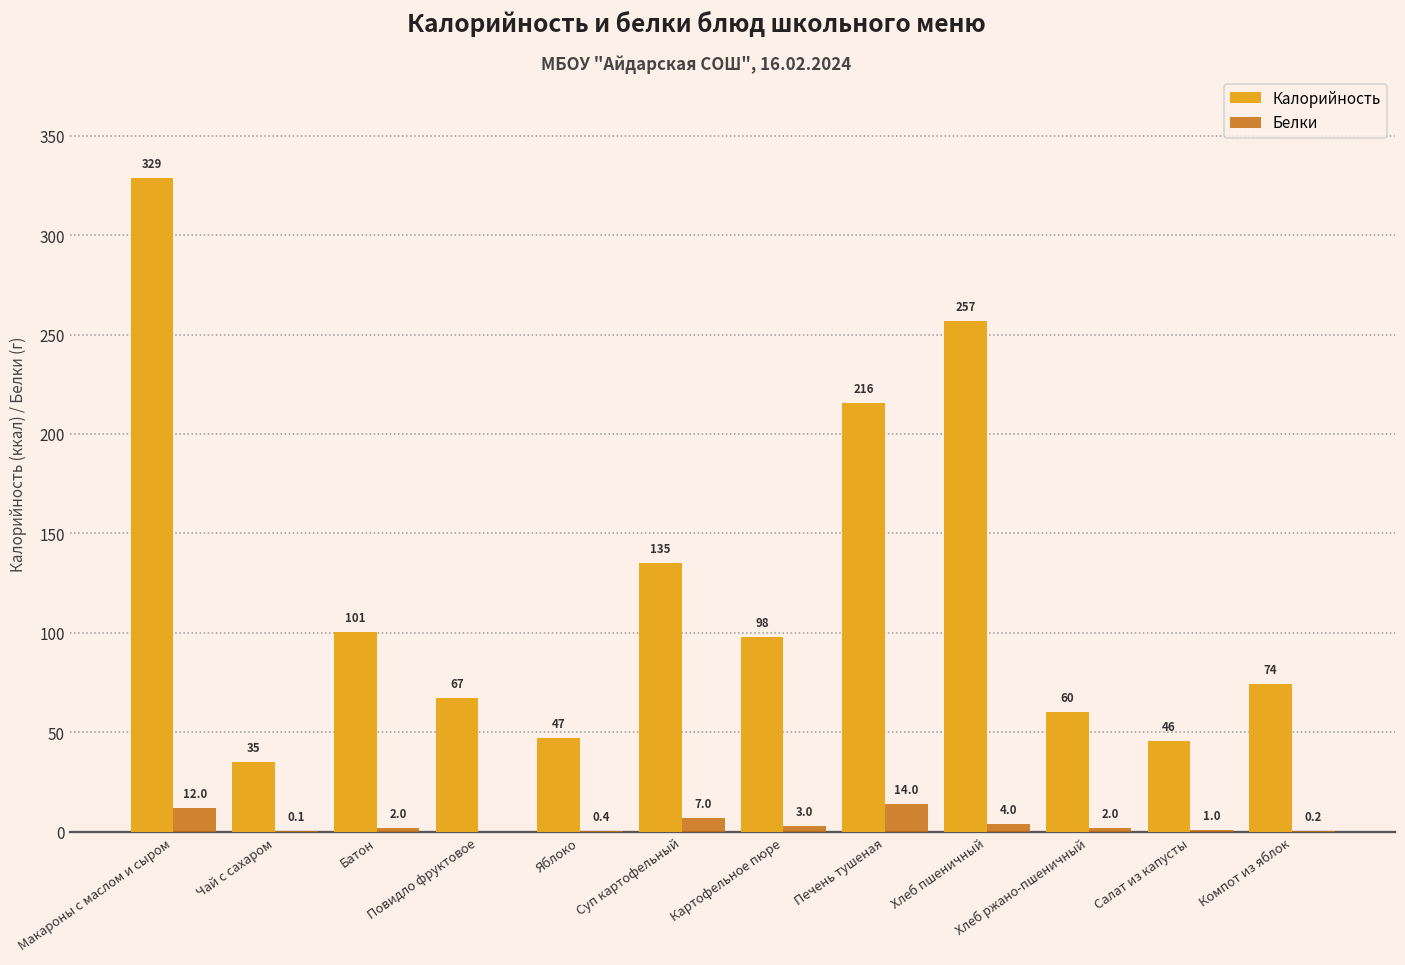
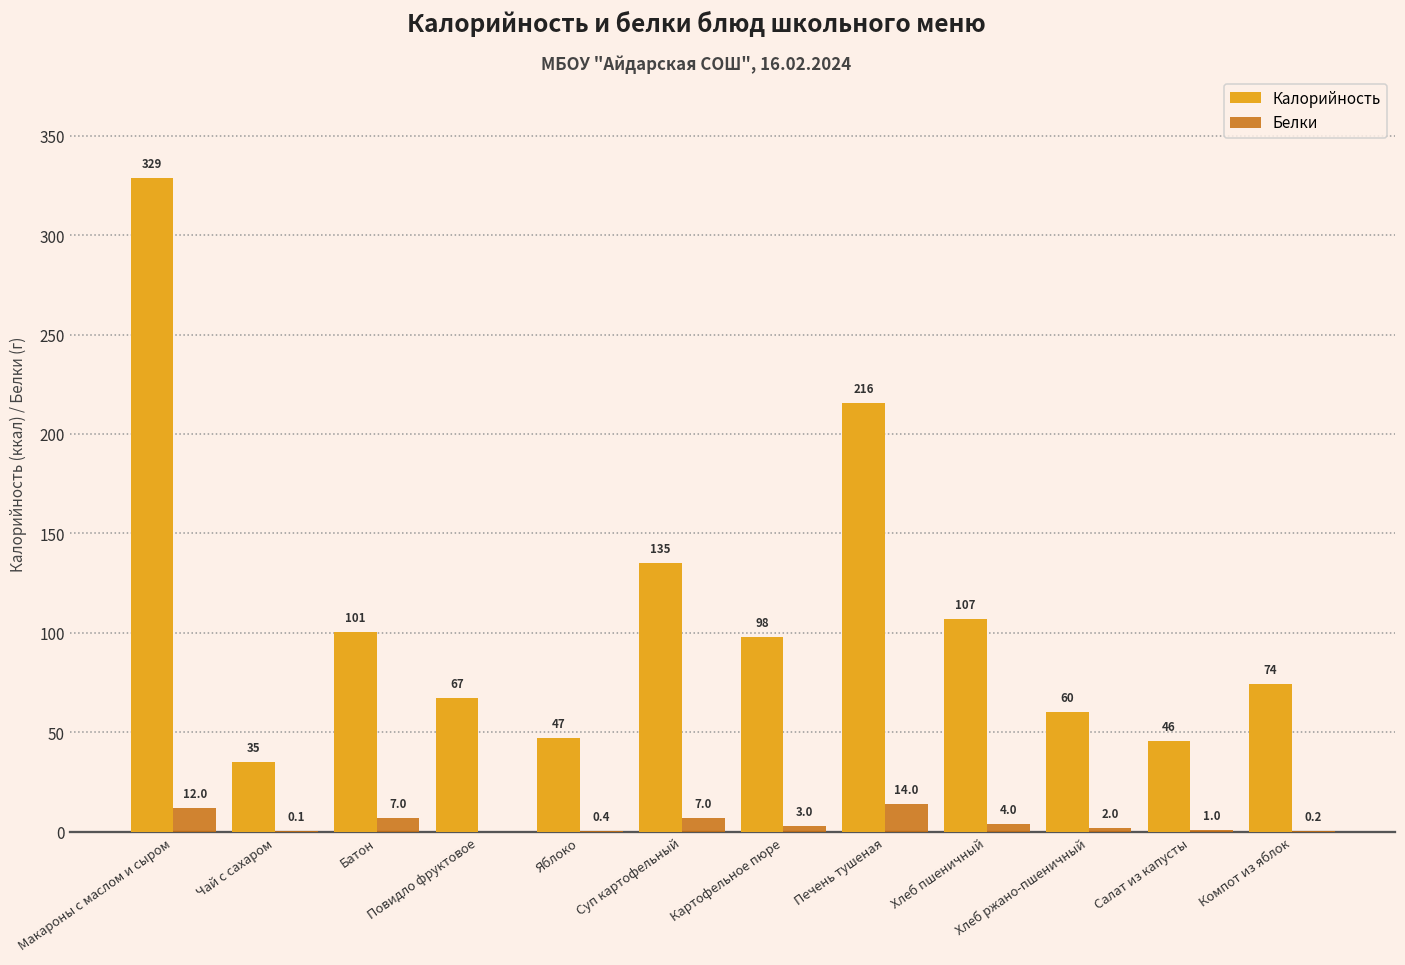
  {
    "Калорийность": {
      "Макароны с маслом и сыром": 329,
      "Чай с сахаром": 35,
      "Батон": 101,
      "Повидло фруктовое": 67,
      "Яблоко": 47,
      "Суп картофельный": 135,
      "Картофельное пюре": 98,
      "Печень тушеная": 216,
-     "Хлеб пшеничный": 257,
+     "Хлеб пшеничный": 107,
      "Хлеб ржано-пшеничный": 60,
      "Салат из капусты": 46,
      "Компот из яблок": 74
    },
    "Белки": {
      "Макароны с маслом и сыром": 12.0,
      "Чай с сахаром": 0.1,
-     "Батон": 2.0,
+     "Батон": 7.0,
      "Яблоко": 0.4,
      "Суп картофельный": 7.0,
      "Картофельное пюре": 3.0,
      "Печень тушеная": 14.0,
      "Хлеб пшеничный": 4.0,
      "Хлеб ржано-пшеничный": 2.0,
      "Салат из капусты": 1.0,
      "Компот из яблок": 0.2
    }
  }
